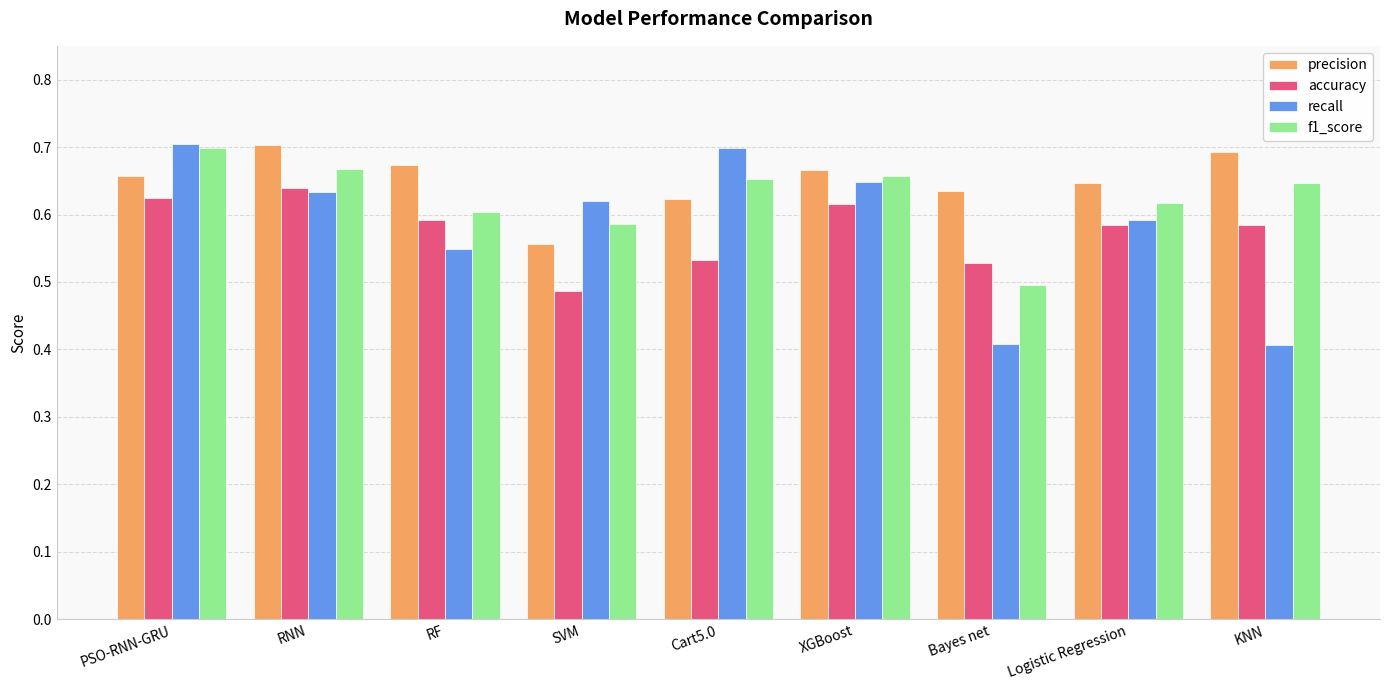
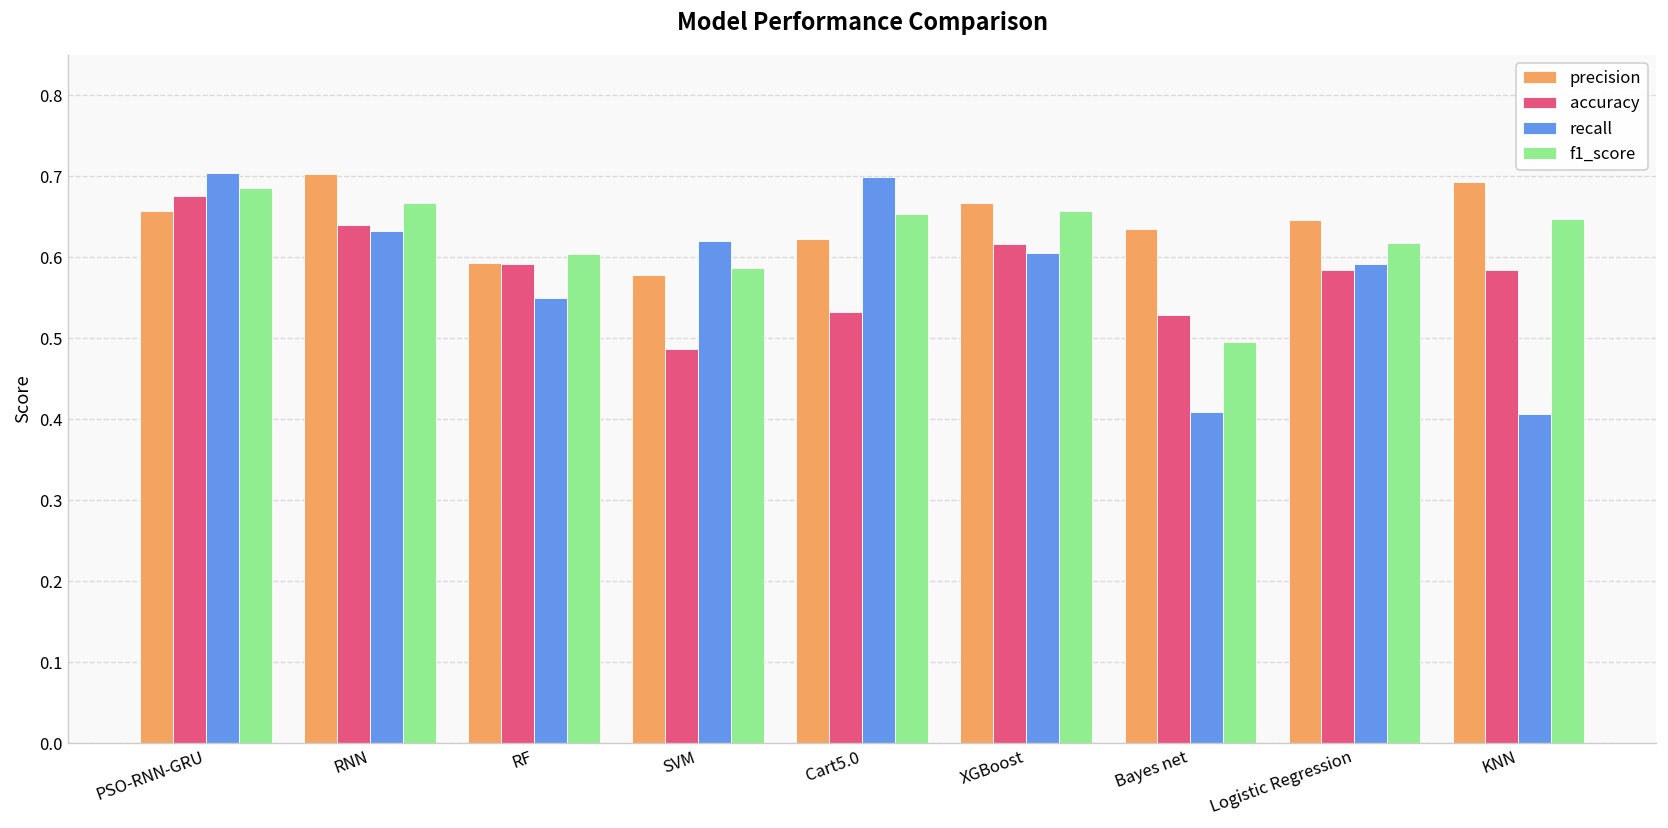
  {
    "precision": {
      "PSO-RNN-GRU": 0.66,
      "RNN": 0.70,
-     "RF": 0.67,
-     "SVM": 0.56,
+     "RF": 0.59,
+     "SVM": 0.58,
      "Cart5.0": 0.62,
      "XGBoost": 0.67,
      "Bayes net": 0.64,
      "Logistic Regression": 0.65,
      "KNN": 0.69
    },
    "accuracy": {
-     "PSO-RNN-GRU": 0.62,
+     "PSO-RNN-GRU": 0.68,
      "RNN": 0.64,
      "RF": 0.59,
      "SVM": 0.49,
      "Cart5.0": 0.53,
      "XGBoost": 0.62,
      "Bayes net": 0.53,
      "Logistic Regression": 0.58,
      "KNN": 0.58
    },
    "recall": {
      "PSO-RNN-GRU": 0.70,
      "RNN": 0.63,
      "RF": 0.55,
      "SVM": 0.62,
      "Cart5.0": 0.70,
-     "XGBoost": 0.65,
+     "XGBoost": 0.61,
      "Bayes net": 0.41,
      "Logistic Regression": 0.59,
      "KNN": 0.41
    },
    "f1_score": {
-     "PSO-RNN-GRU": 0.70,
+     "PSO-RNN-GRU": 0.69,
      "RNN": 0.67,
      "RF": 0.60,
      "SVM": 0.59,
      "Cart5.0": 0.65,
      "XGBoost": 0.66,
      "Bayes net": 0.50,
      "Logistic Regression": 0.62,
      "KNN": 0.65
    }
  }
